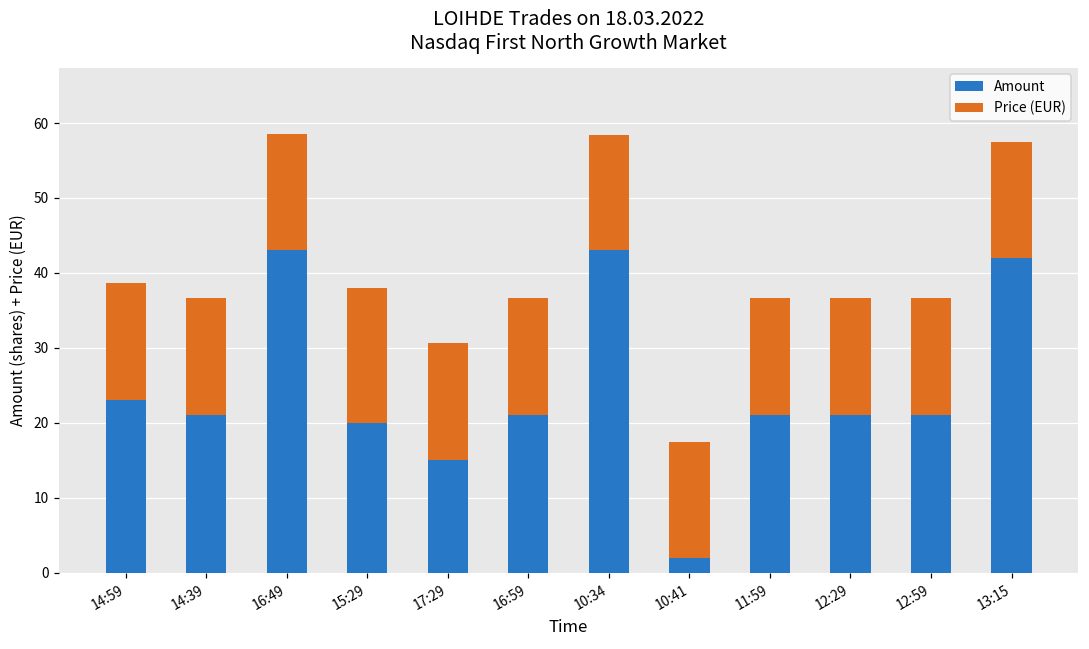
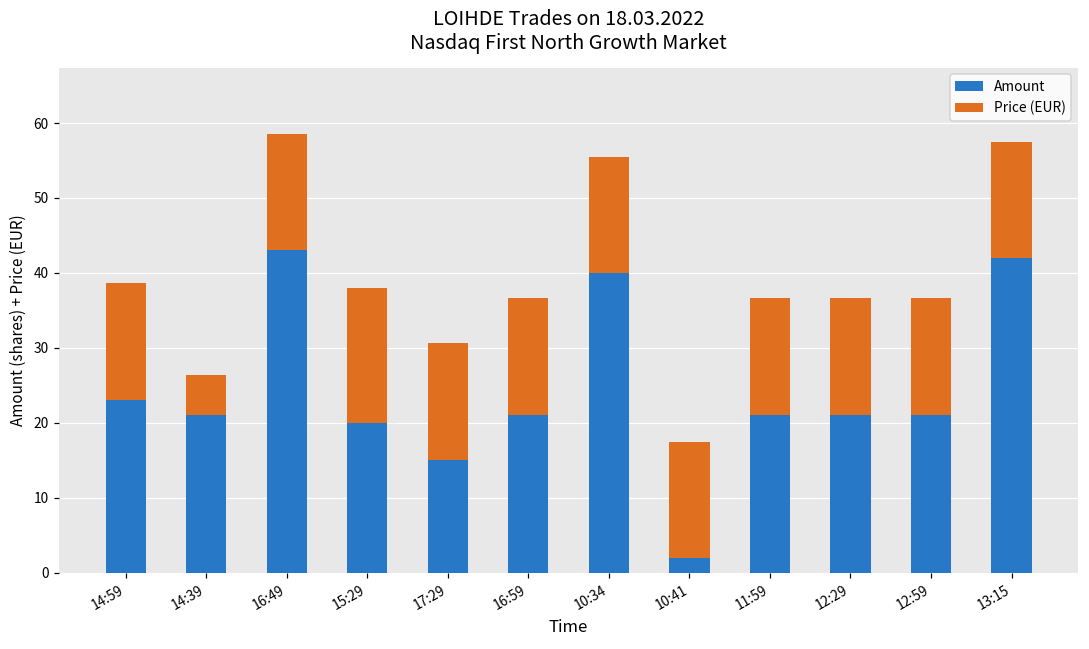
  {
    "Amount": {
      "14:59": 23,
      "14:39": 21,
      "16:49": 43,
      "15:29": 20,
      "17:29": 15,
      "16:59": 21,
-     "10:34": 43,
+     "10:34": 40,
      "10:41": 2,
      "11:59": 21,
      "12:29": 21,
      "12:59": 21,
      "13:15": 42
    },
    "Price (EUR)": {
      "14:59": 16,
-     "14:39": 16,
+     "14:39": 5,
      "16:49": 16,
      "15:29": 18,
      "17:29": 16,
      "16:59": 16,
      "10:34": 15,
      "10:41": 15,
      "11:59": 16,
      "12:29": 16,
      "12:59": 16,
      "13:15": 16
    }
  }
